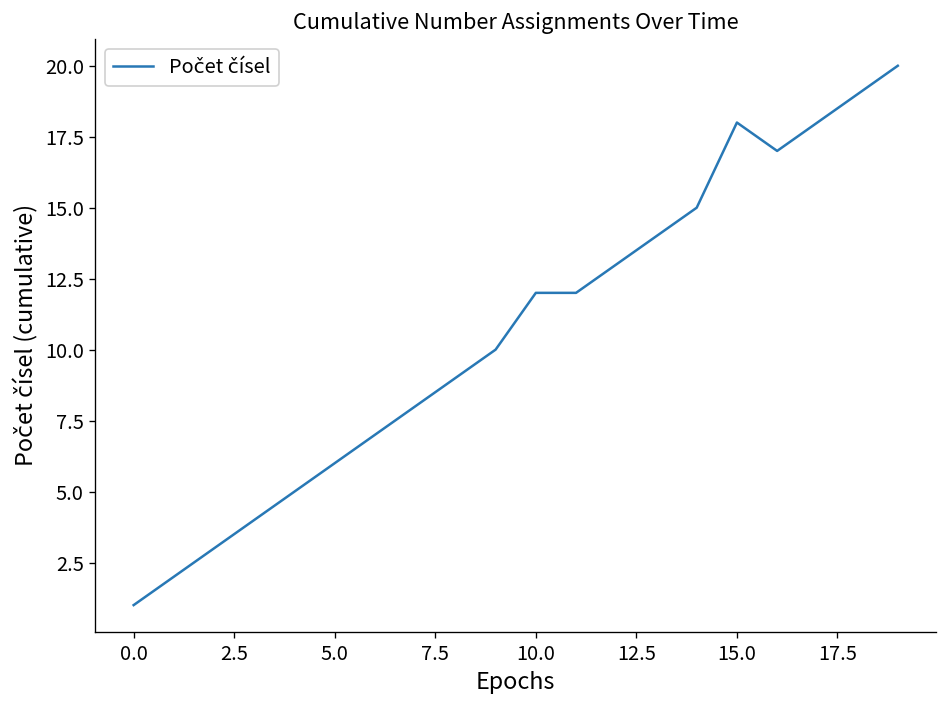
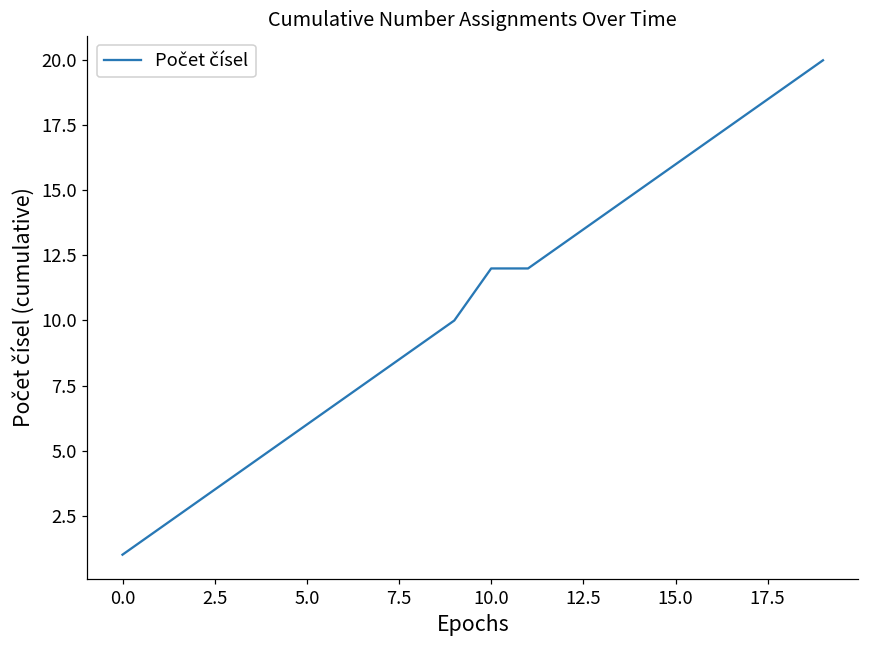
  {
    "0.0": 1,
    "5.0": 6,
    "10.0": 12,
-   "15.0": 18
+   "15.0": 16
  }
